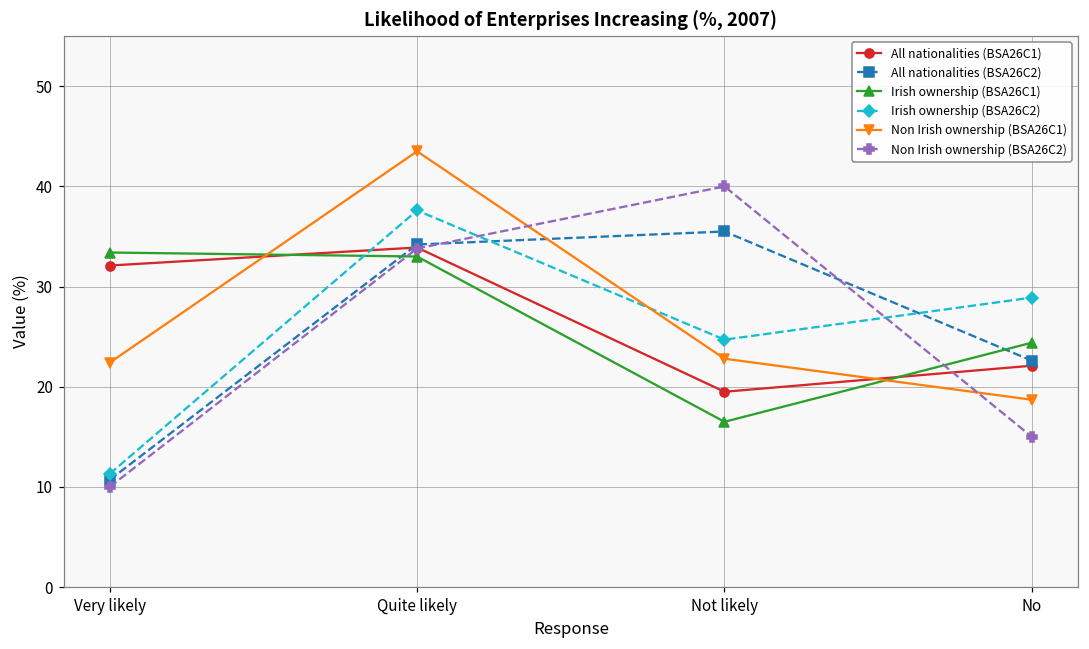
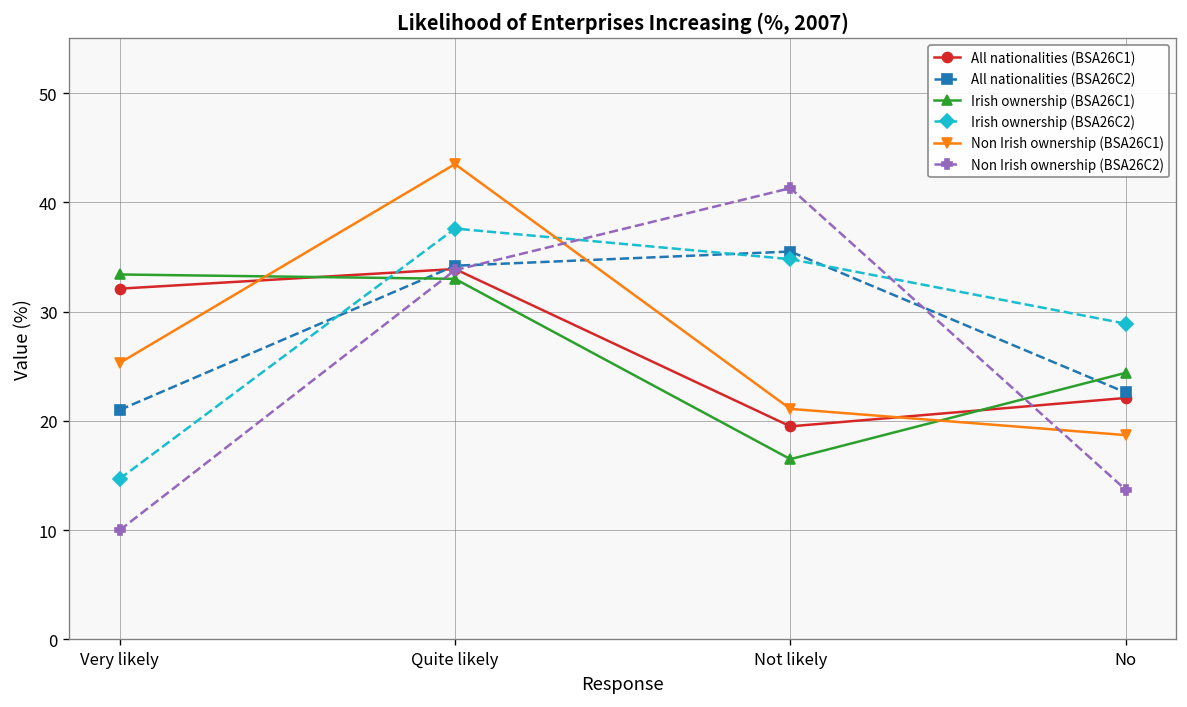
  {
    "All nationalities (BSA26C1)": {
      "Very likely": 32,
      "Not likely": 20,
      "No": 22
    },
    "All nationalities (BSA26C2)": {
-     "Very likely": 11,
+     "Very likely": 21,
      "Quite likely": 34,
      "Not likely": 36,
      "No": 23
    },
    "Irish ownership (BSA26C1)": {
      "Very likely": 33,
      "Quite likely": 33,
      "Not likely": 17,
      "No": 24
    },
    "Irish ownership (BSA26C2)": {
-     "Very likely": 11,
+     "Very likely": 15,
      "Quite likely": 38,
-     "Not likely": 25,
+     "Not likely": 35,
      "No": 29
    },
    "Non Irish ownership (BSA26C1)": {
-     "Very likely": 22,
+     "Very likely": 25,
      "Quite likely": 44,
-     "Not likely": 23,
+     "Not likely": 21,
      "No": 19
    },
    "Non Irish ownership (BSA26C2)": {
      "Very likely": 10,
-     "Not likely": 40,
-     "No": 15
+     "Not likely": 41,
+     "No": 14
    }
  }
